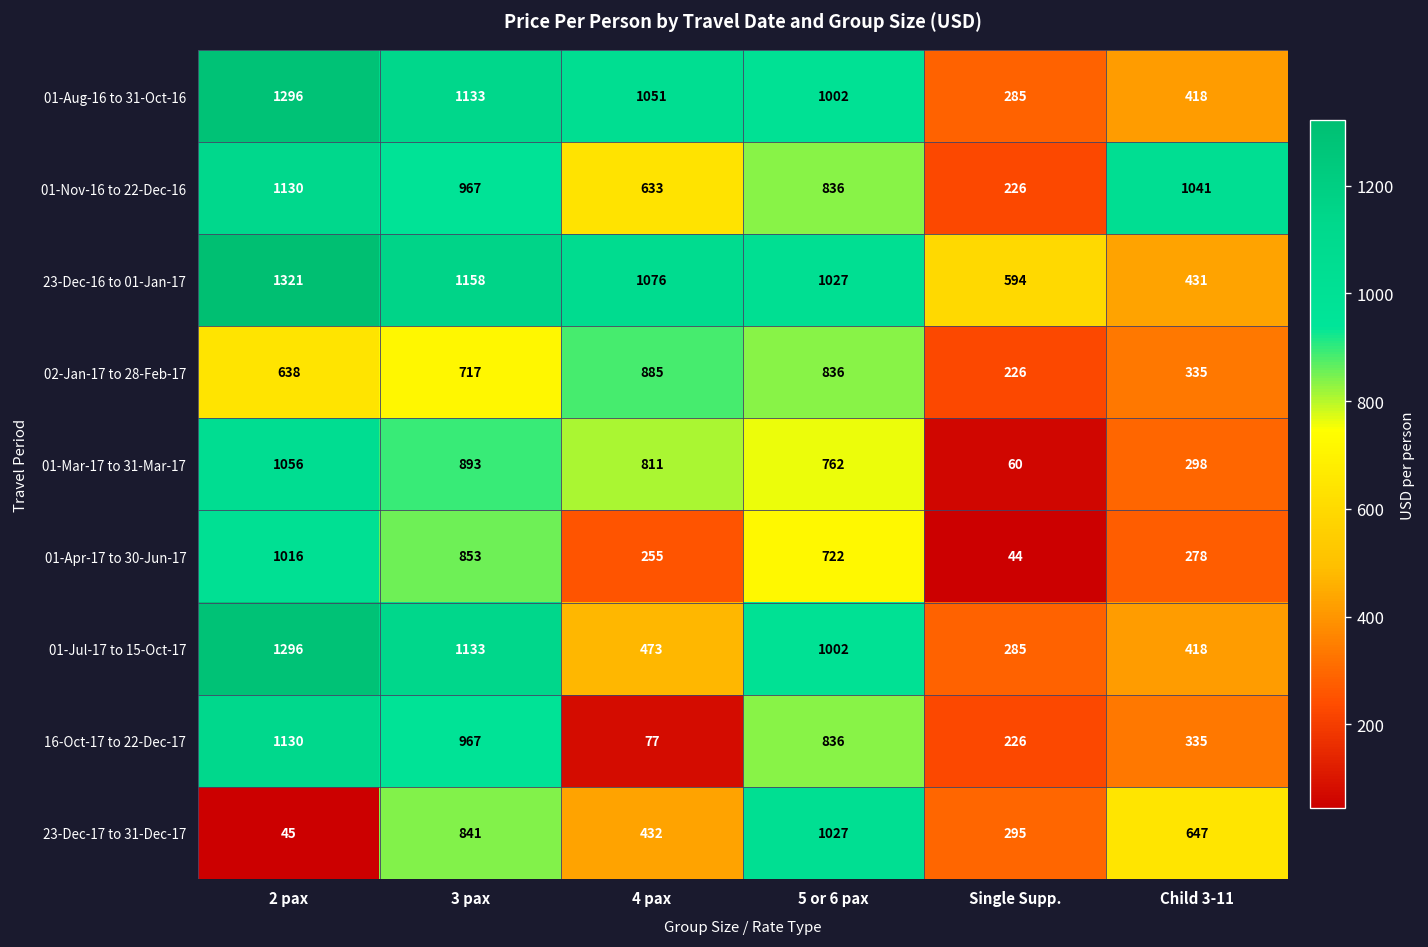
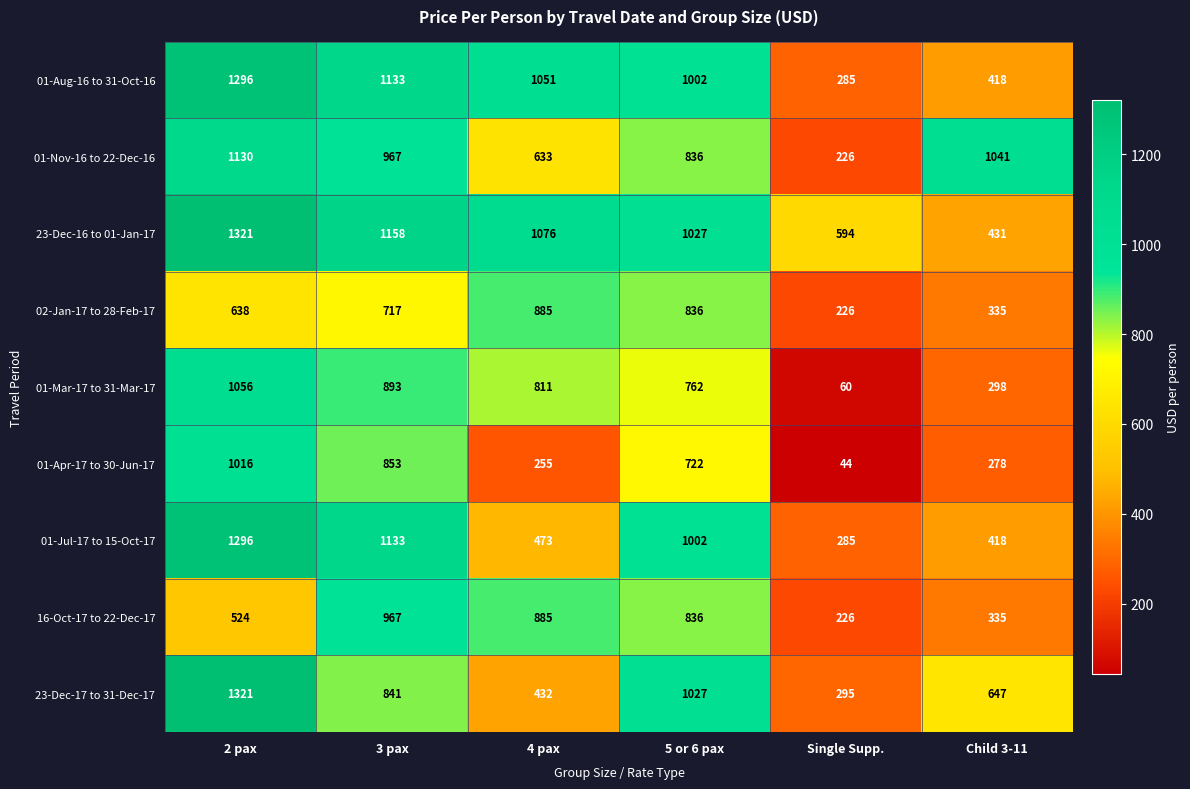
  {
    "01-Aug-16 to 31-Oct-16": {
      "2 pax": 1296,
      "3 pax": 1133,
      "4 pax": 1051,
      "5 or 6 pax": 1002,
      "Single Supp.": 285,
      "Child 3-11": 418
    },
    "01-Nov-16 to 22-Dec-16": {
      "2 pax": 1130,
      "3 pax": 967,
      "4 pax": 633,
      "5 or 6 pax": 836,
      "Single Supp.": 226,
      "Child 3-11": 1041
    },
    "23-Dec-16 to 01-Jan-17": {
      "2 pax": 1321,
      "3 pax": 1158,
      "4 pax": 1076,
      "5 or 6 pax": 1027,
      "Single Supp.": 594,
      "Child 3-11": 431
    },
    "02-Jan-17 to 28-Feb-17": {
      "2 pax": 638,
      "3 pax": 717,
      "4 pax": 885,
      "5 or 6 pax": 836,
      "Single Supp.": 226,
      "Child 3-11": 335
    },
    "01-Mar-17 to 31-Mar-17": {
      "2 pax": 1056,
      "3 pax": 893,
      "4 pax": 811,
      "5 or 6 pax": 762,
      "Single Supp.": 60,
      "Child 3-11": 298
    },
    "01-Apr-17 to 30-Jun-17": {
      "2 pax": 1016,
      "3 pax": 853,
      "4 pax": 255,
      "5 or 6 pax": 722,
      "Single Supp.": 44,
      "Child 3-11": 278
    },
    "01-Jul-17 to 15-Oct-17": {
      "2 pax": 1296,
      "3 pax": 1133,
      "4 pax": 473,
      "5 or 6 pax": 1002,
      "Single Supp.": 285,
      "Child 3-11": 418
    },
    "16-Oct-17 to 22-Dec-17": {
-     "2 pax": 1130,
+     "2 pax": 524,
      "3 pax": 967,
-     "4 pax": 77,
+     "4 pax": 885,
      "5 or 6 pax": 836,
      "Single Supp.": 226,
      "Child 3-11": 335
    },
    "23-Dec-17 to 31-Dec-17": {
-     "2 pax": 45,
+     "2 pax": 1321,
      "3 pax": 841,
      "4 pax": 432,
      "5 or 6 pax": 1027,
      "Single Supp.": 295,
      "Child 3-11": 647
    }
  }
